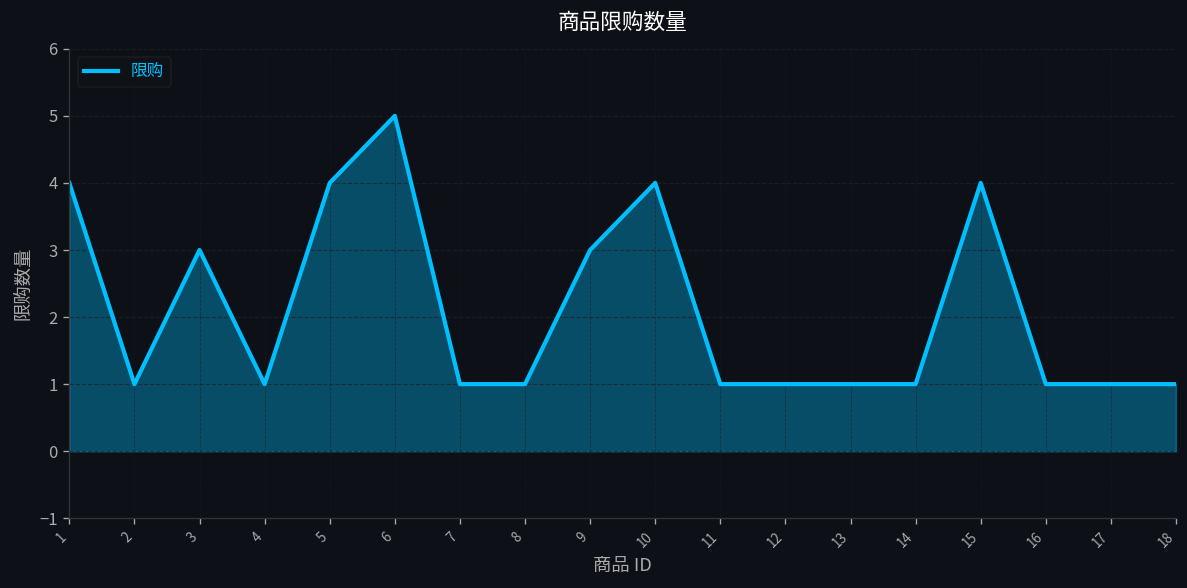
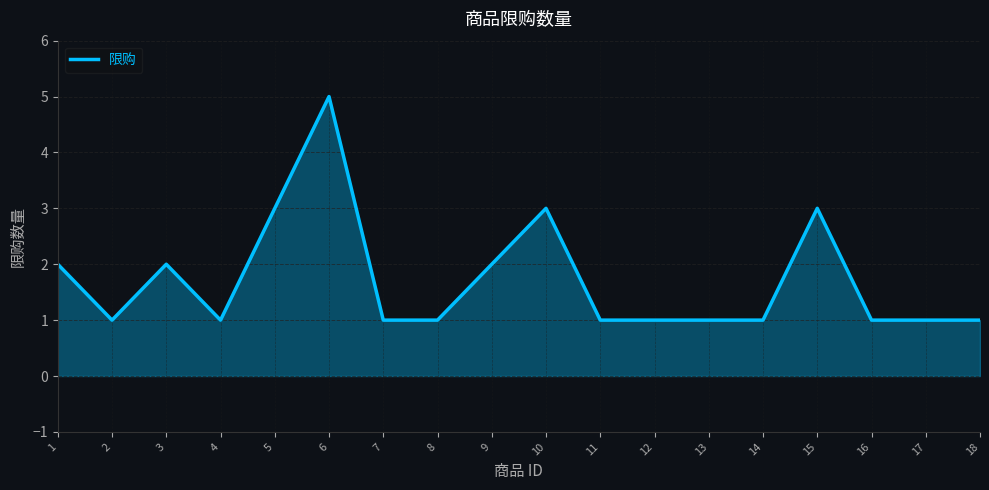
  {
-   "1": 4,
+   "1": 2,
    "2": 1,
-   "3": 3,
+   "3": 2,
    "4": 1,
-   "5": 4,
+   "5": 3,
    "6": 5,
    "7": 1,
    "8": 1,
-   "9": 3,
-   "10": 4,
+   "9": 2,
+   "10": 3,
    "11": 1,
    "12": 1,
    "13": 1,
    "14": 1,
-   "15": 4,
+   "15": 3,
    "16": 1,
    "17": 1,
    "18": 1
  }
